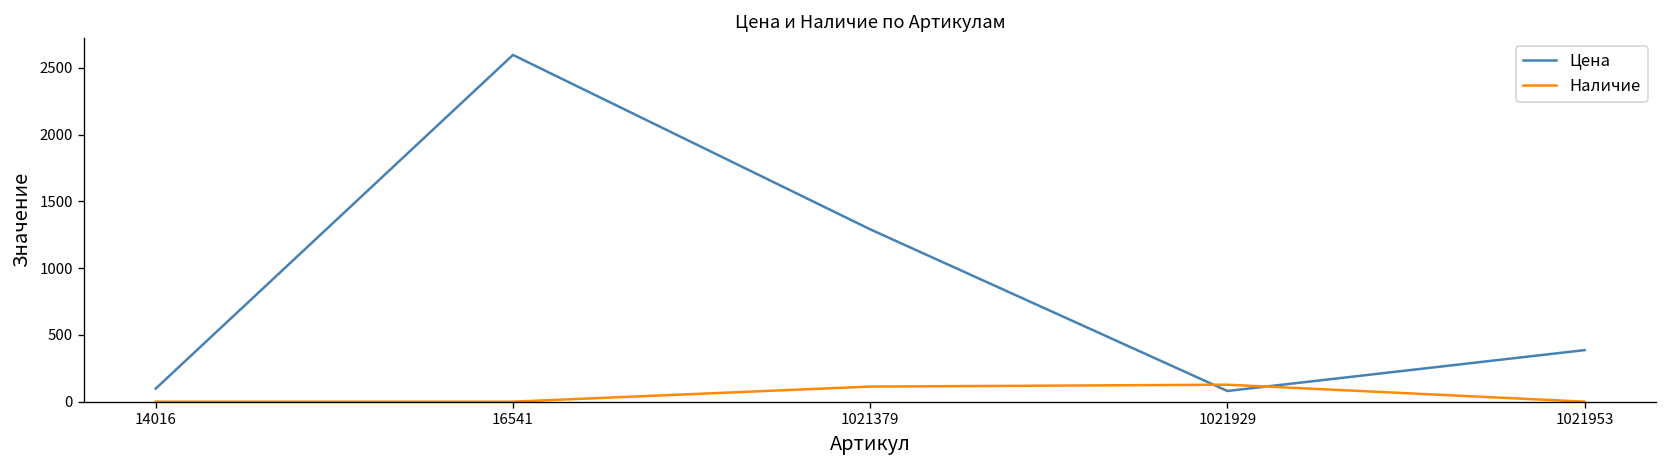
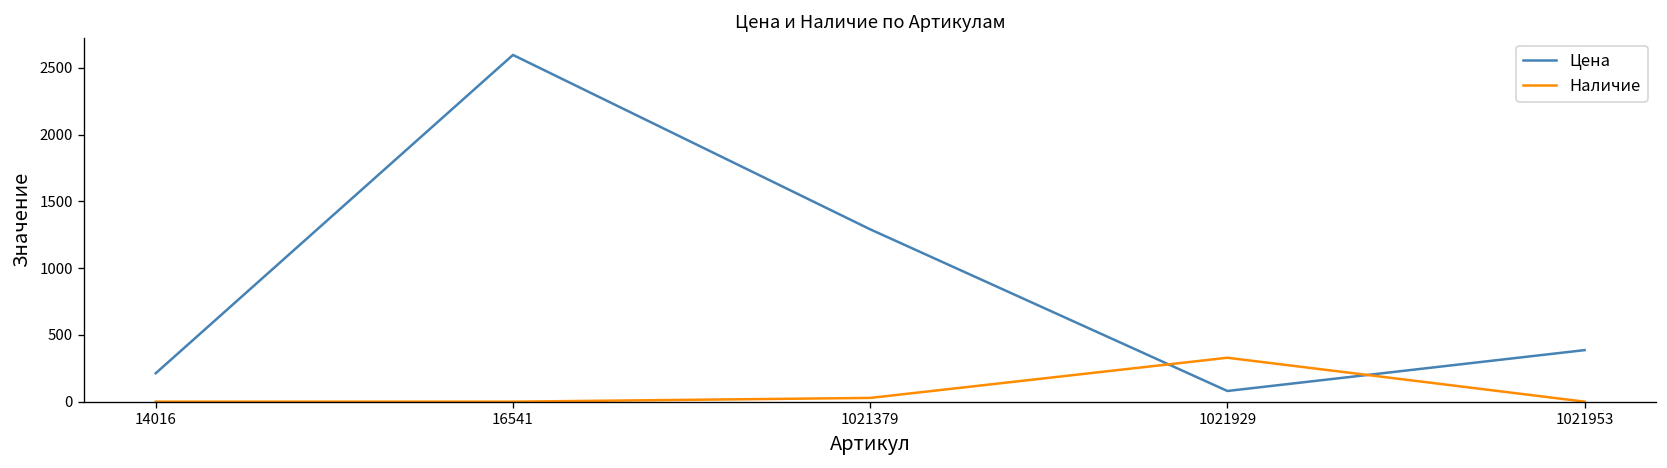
  {
    "Цена": {
-     "14016": 100,
+     "14016": 210,
      "16541": 2600,
      "1021379": 1290,
      "1021929": 80,
      "1021953": 390
    },
    "Наличие": {
      "14016": 0,
      "16541": 0,
-     "1021379": 110,
-     "1021929": 130,
+     "1021379": 30,
+     "1021929": 330,
      "1021953": 0
    }
  }
